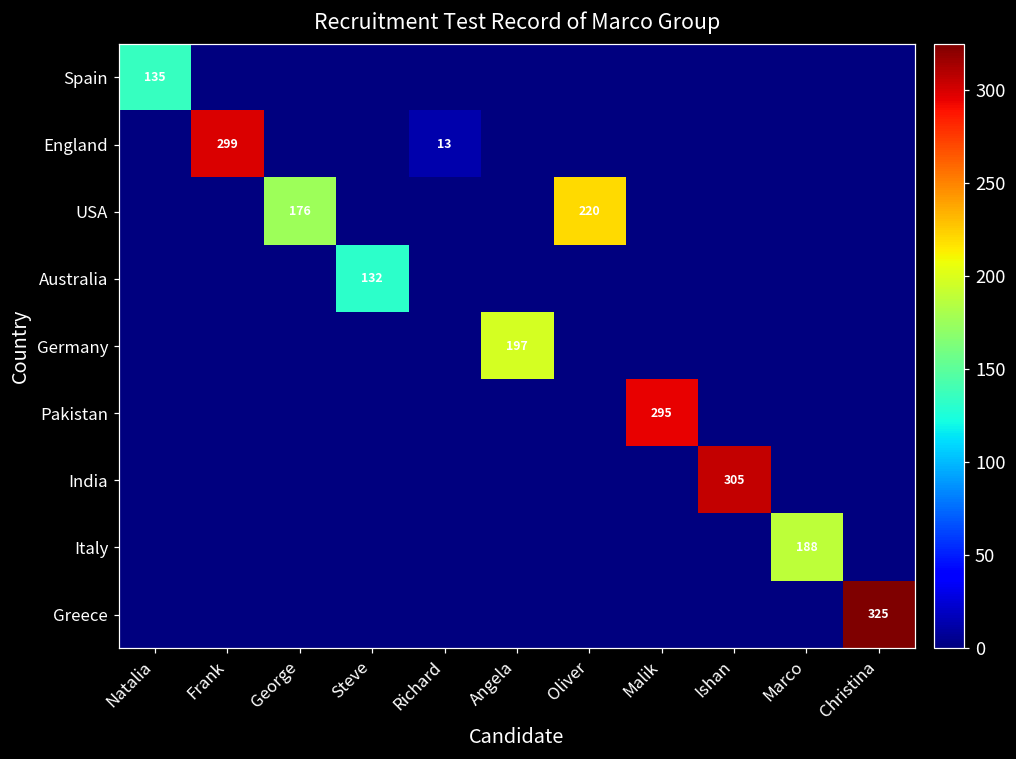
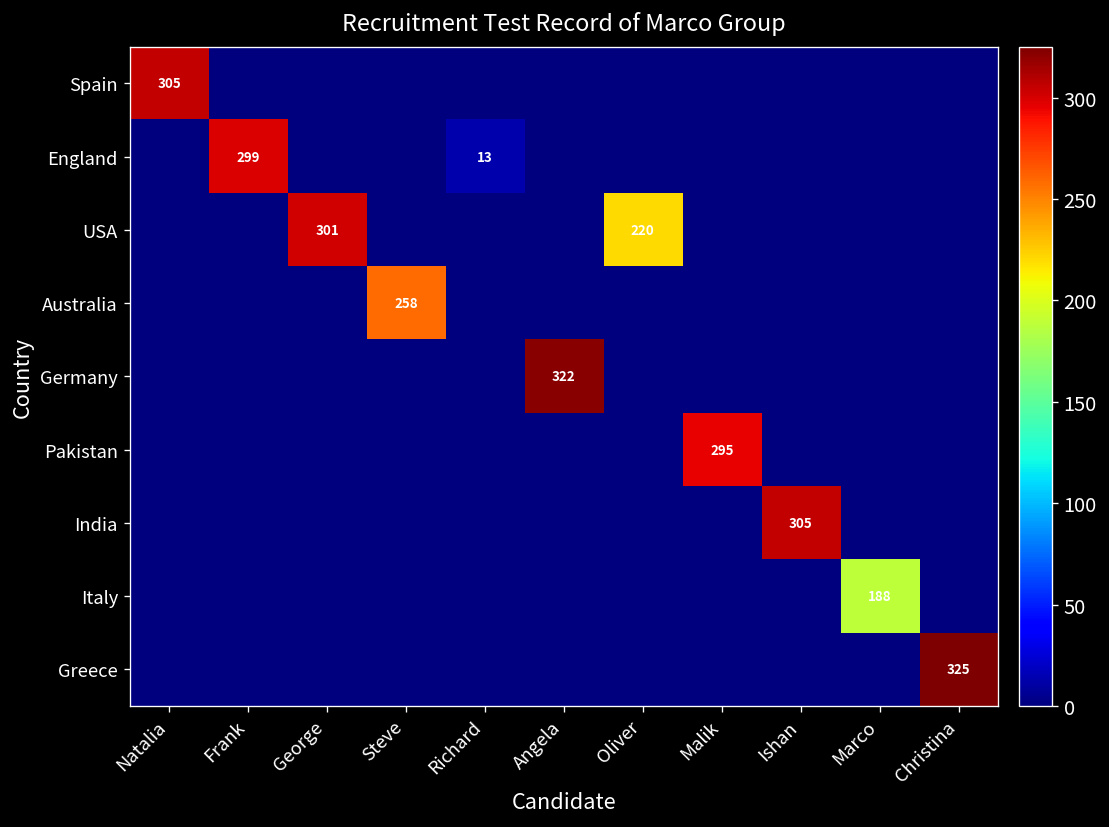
  {
    "Spain": {
-     "Natalia": 135
+     "Natalia": 305
    },
    "England": {
      "Frank": 299,
      "Richard": 13
    },
    "USA": {
-     "George": 176,
+     "George": 301,
      "Oliver": 220
    },
    "Australia": {
-     "Steve": 132
+     "Steve": 258
    },
    "Germany": {
-     "Angela": 197
+     "Angela": 322
    },
    "Pakistan": {
      "Malik": 295
    },
    "India": {
      "Ishan": 305
    },
    "Italy": {
      "Marco": 188
    },
    "Greece": {
      "Christina": 325
    }
  }
